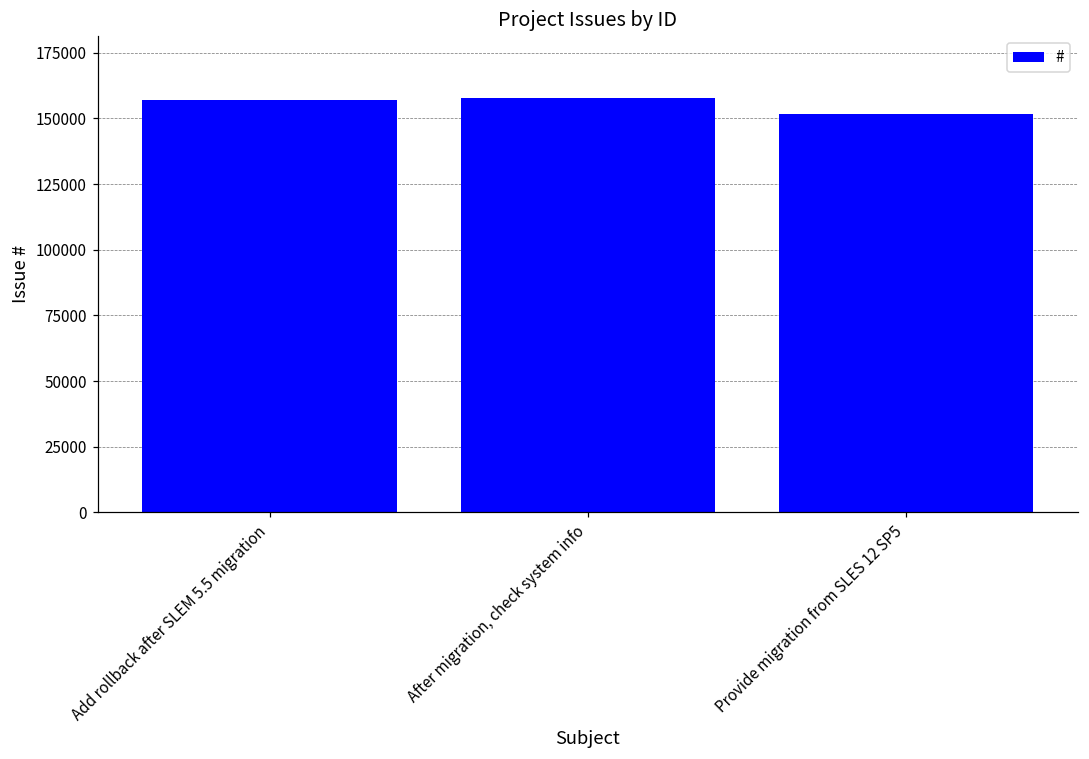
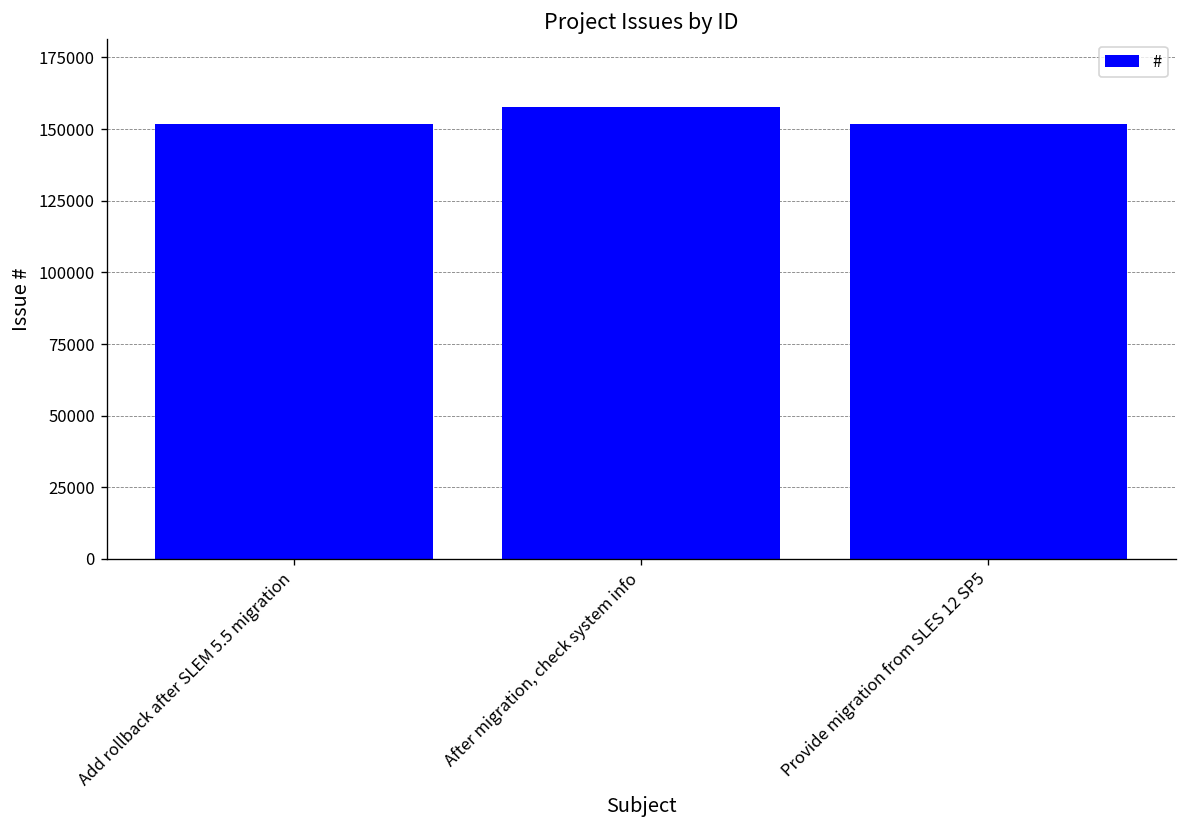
  {
-   "Add rollback after SLEM 5.5 migration": 157000,
+   "Add rollback after SLEM 5.5 migration": 152000,
    "After migration, check system info": 158000,
    "Provide migration from SLES 12 SP5": 152000
  }
